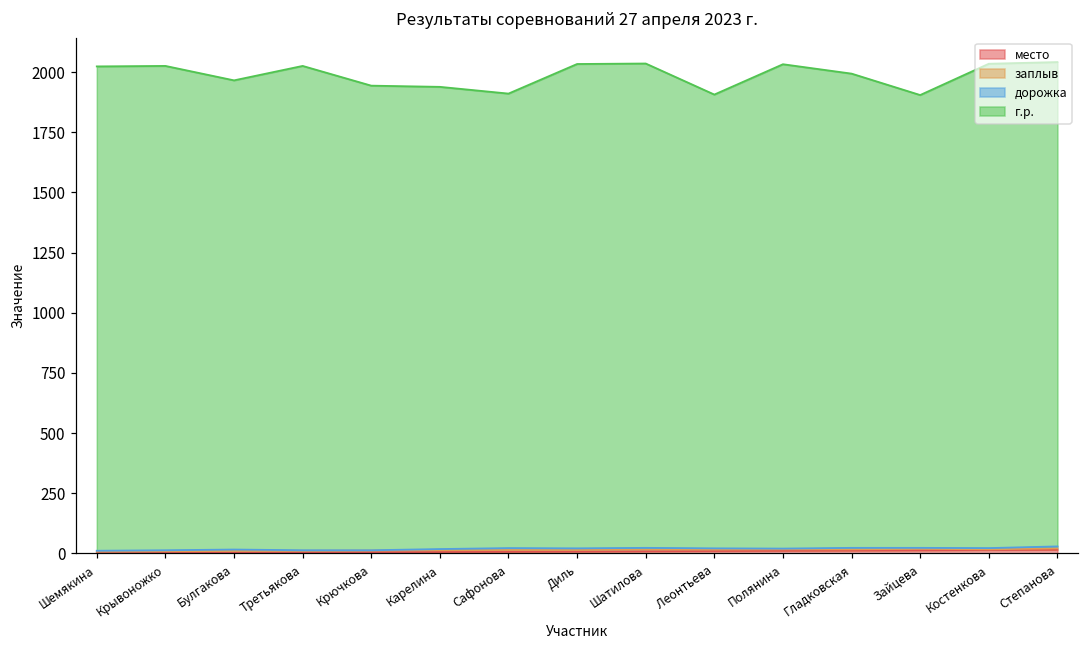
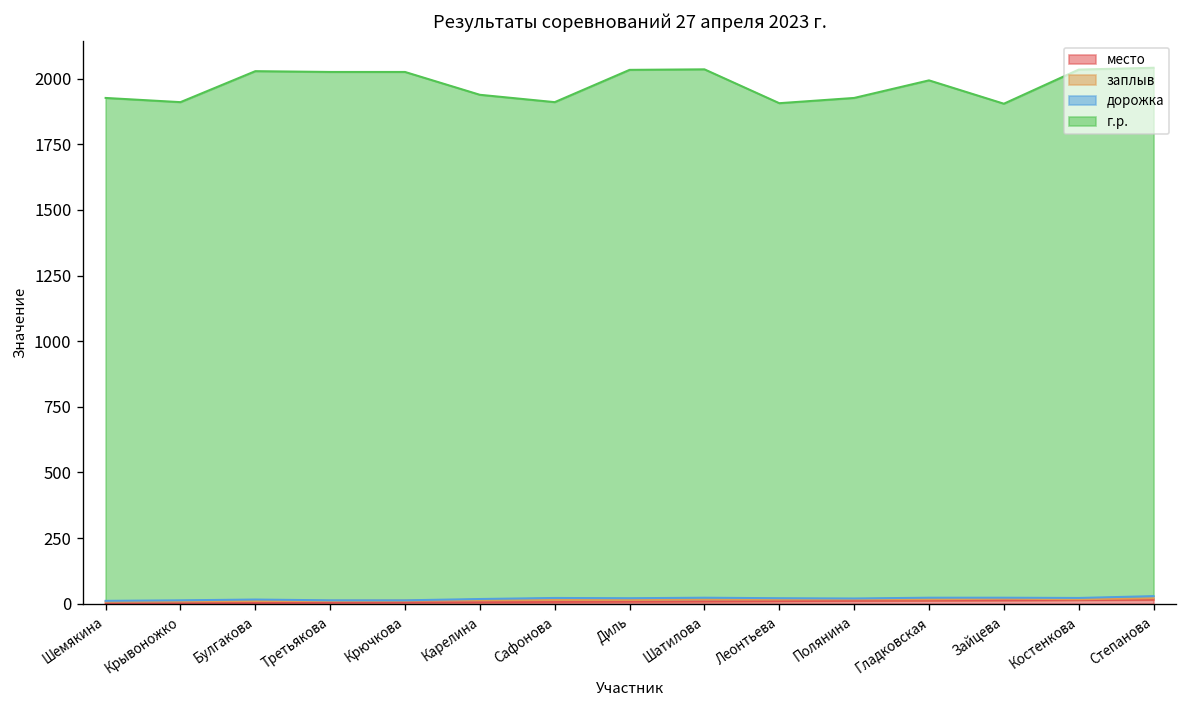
  {
    "г.р.": {
-     "Шемякина": 2010,
-     "Крывоножко": 2010,
-     "Булгакова": 1950,
+     "Шемякина": 1920,
+     "Крывоножко": 1900,
+     "Булгакова": 2010,
      "Третьякова": 2010,
-     "Крючкова": 1930,
+     "Крючкова": 2010,
      "Карелина": 1920,
      "Сафонова": 1890,
      "Диль": 2010,
      "Шатилова": 2010,
      "Леонтьева": 1890,
-     "Полянина": 2010,
+     "Полянина": 1910,
      "Гладковская": 1970,
      "Зайцева": 1880
    }
  }
